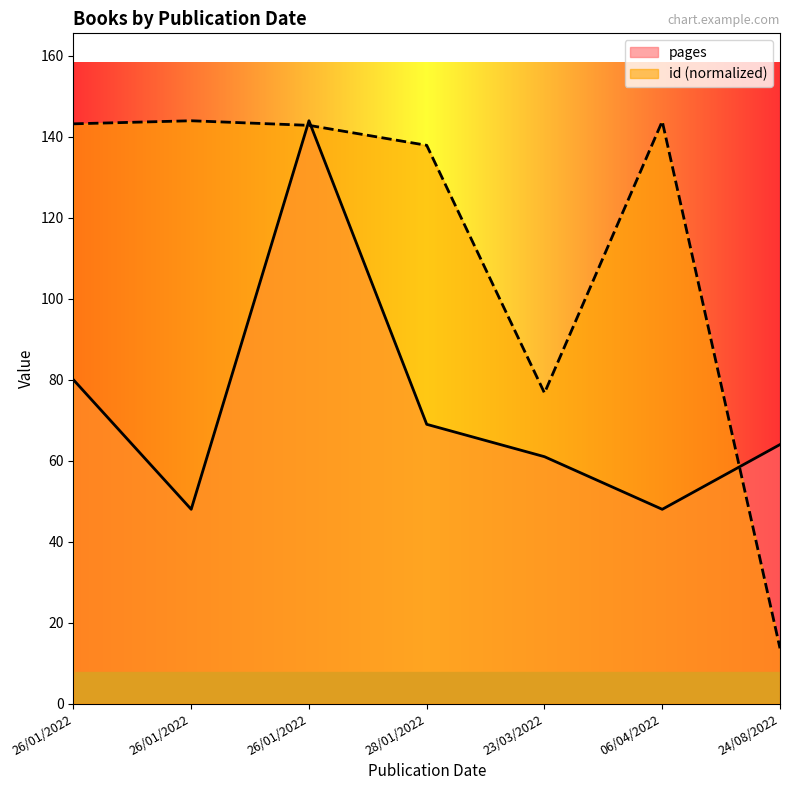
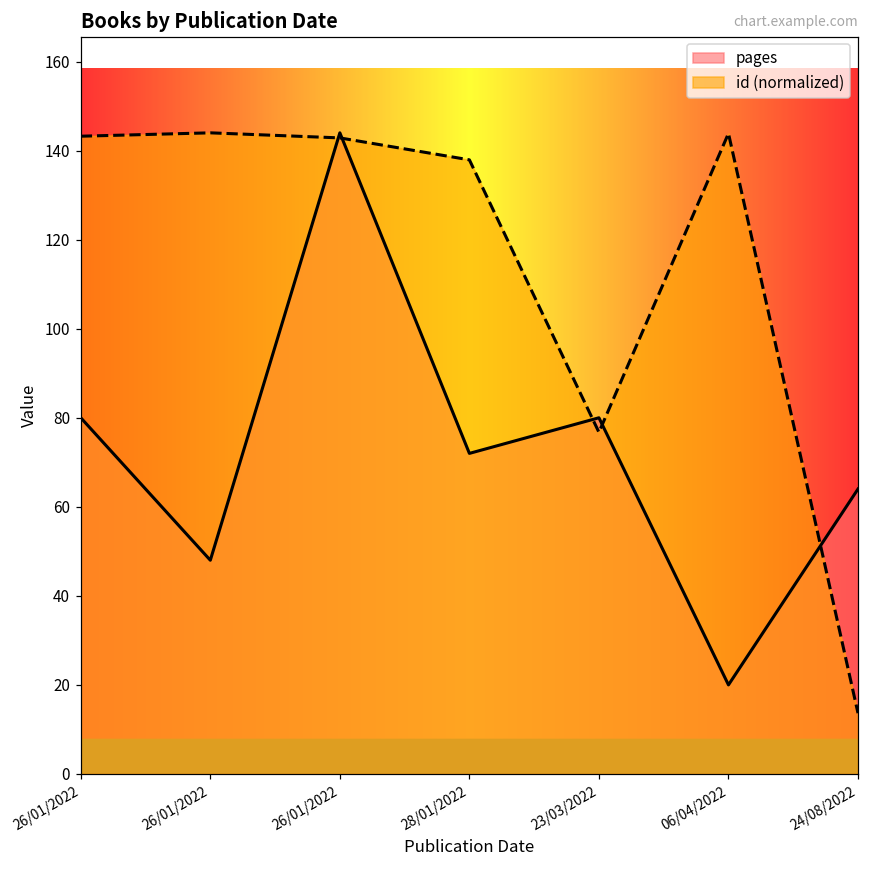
  {
    "pages": {
-     "28/01/2022": 69,
-     "23/03/2022": 61,
-     "06/04/2022": 48,
+     "28/01/2022": 72,
+     "23/03/2022": 80,
+     "06/04/2022": 20,
      "24/08/2022": 64
    },
    "id (normalized)": {
      "28/01/2022": 138,
      "23/03/2022": 77,
      "06/04/2022": 144,
      "24/08/2022": 14
    }
  }
